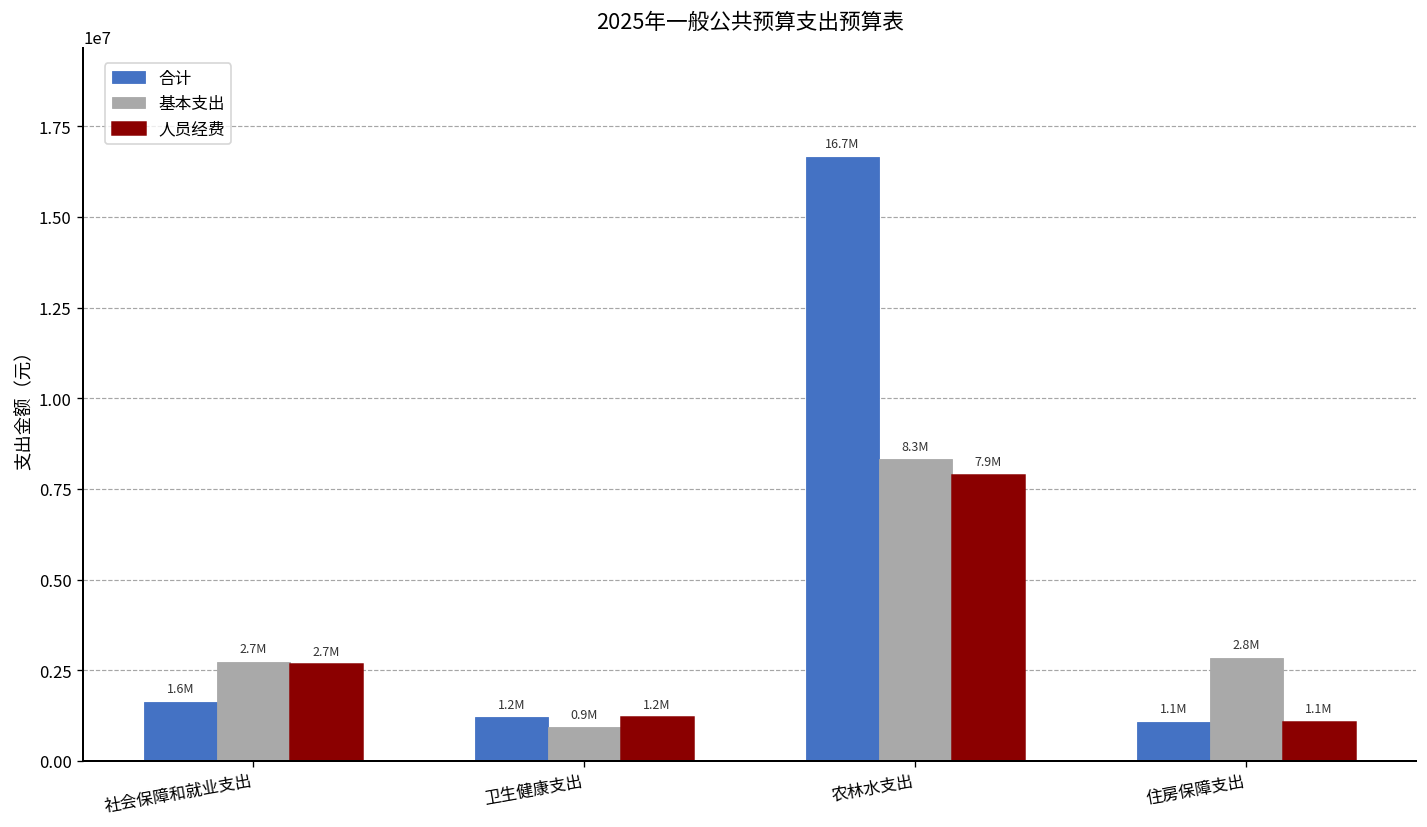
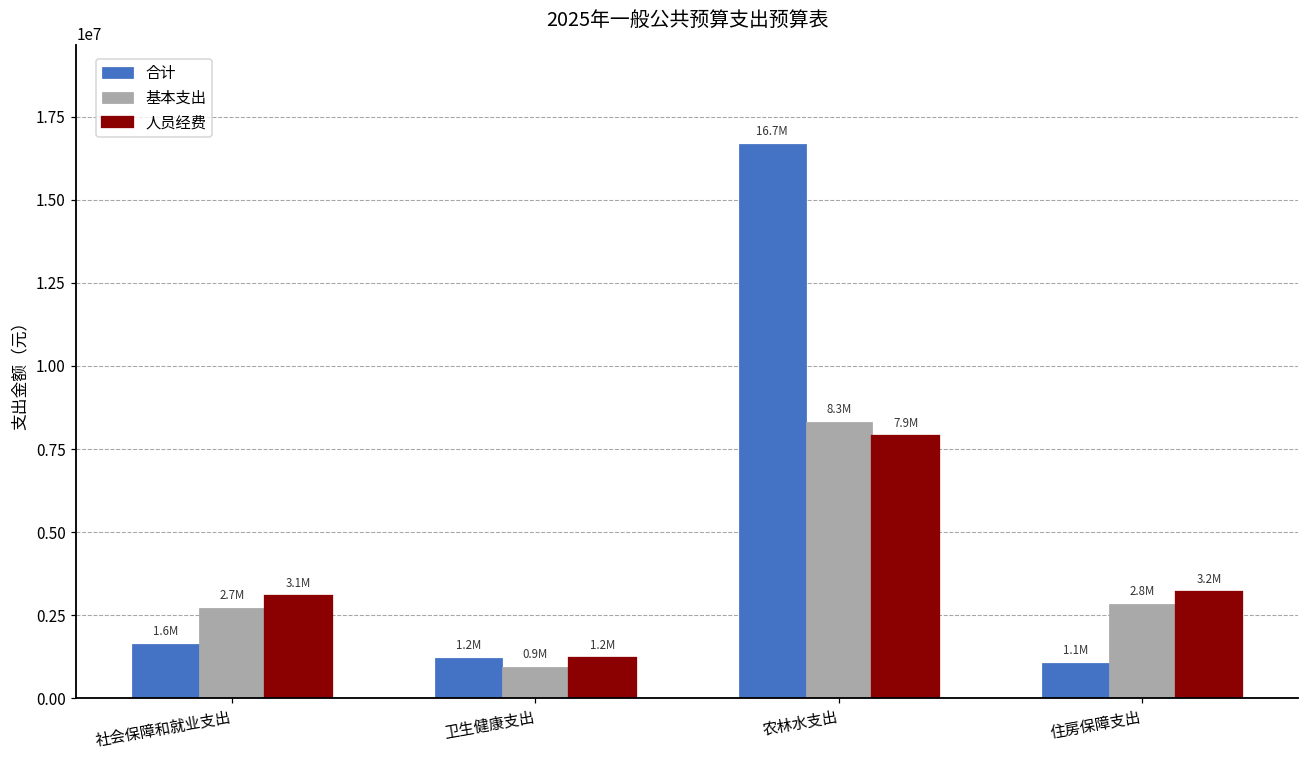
  {
    "合计": {
      "社会保障和就业支出": "1.6M",
      "卫生健康支出": "1.2M",
      "农林水支出": "16.7M",
      "住房保障支出": "1.1M"
    },
    "基本支出": {
      "社会保障和就业支出": "2.7M",
      "卫生健康支出": "0.9M",
      "农林水支出": "8.3M",
      "住房保障支出": "2.8M"
    },
    "人员经费": {
-     "社会保障和就业支出": "2.7M",
+     "社会保障和就业支出": "3.1M",
      "卫生健康支出": "1.2M",
      "农林水支出": "7.9M",
-     "住房保障支出": "1.1M"
+     "住房保障支出": "3.2M"
    }
  }
